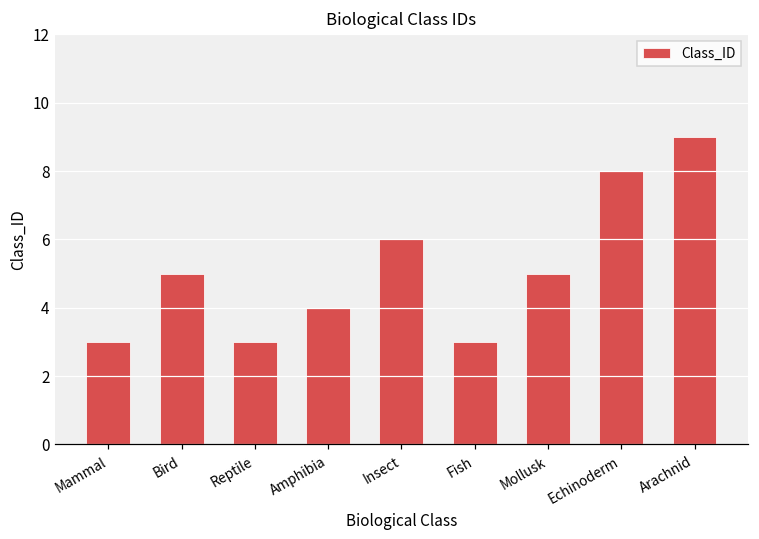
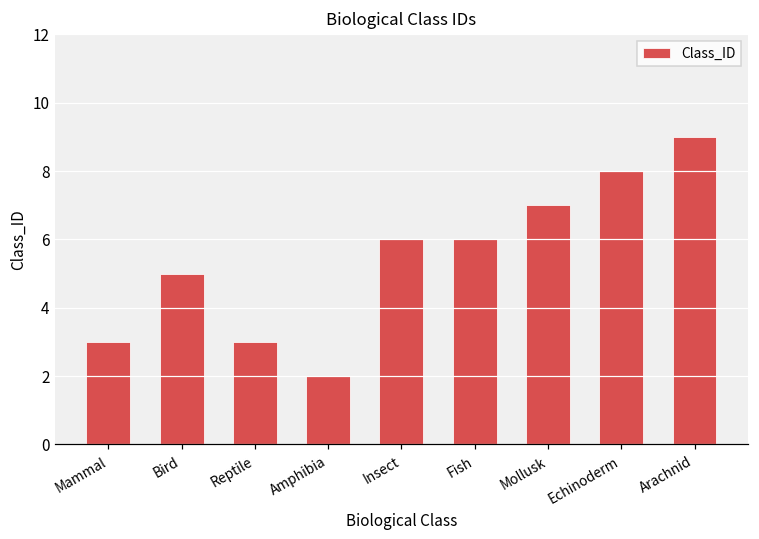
  {
    "Mammal": 3,
    "Bird": 5,
    "Reptile": 3,
-   "Amphibia": 4,
+   "Amphibia": 2,
    "Insect": 6,
-   "Fish": 3,
-   "Mollusk": 5,
+   "Fish": 6,
+   "Mollusk": 7,
    "Echinoderm": 8,
    "Arachnid": 9
  }
